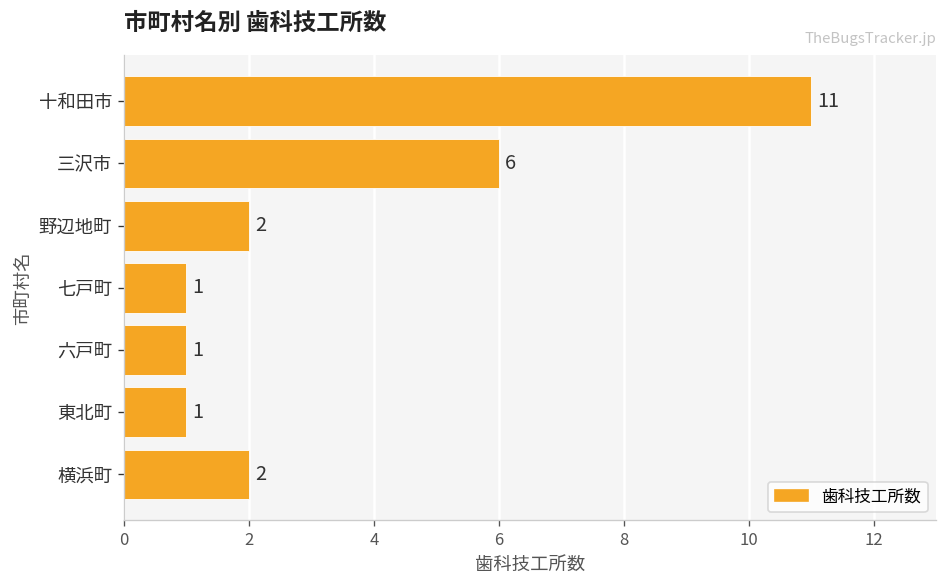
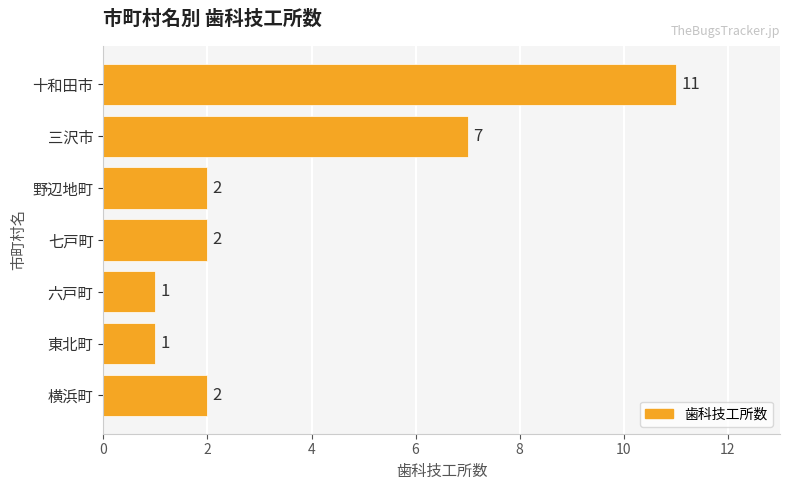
  {
    "十和田市": 11,
-   "三沢市": 6,
+   "三沢市": 7,
    "野辺地町": 2,
-   "七戸町": 1,
+   "七戸町": 2,
    "六戸町": 1,
    "東北町": 1,
    "横浜町": 2
  }
